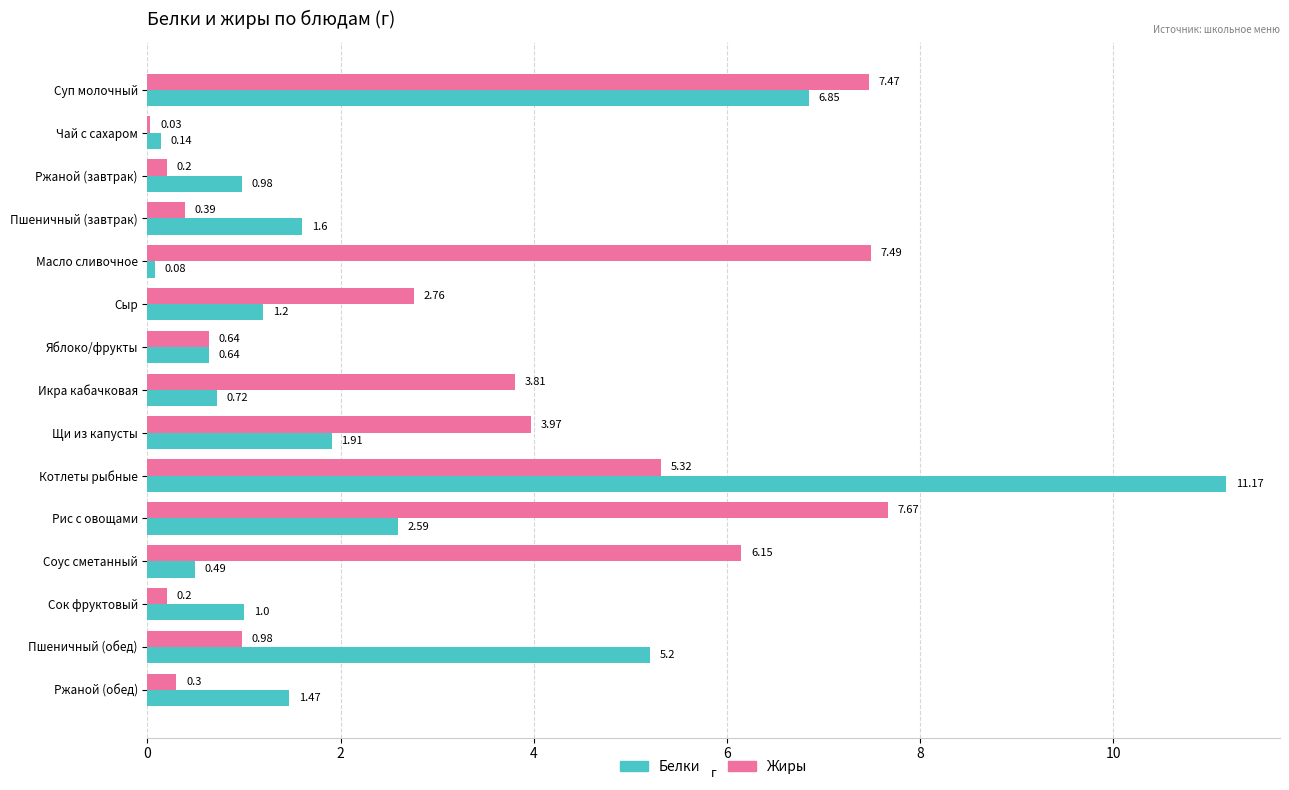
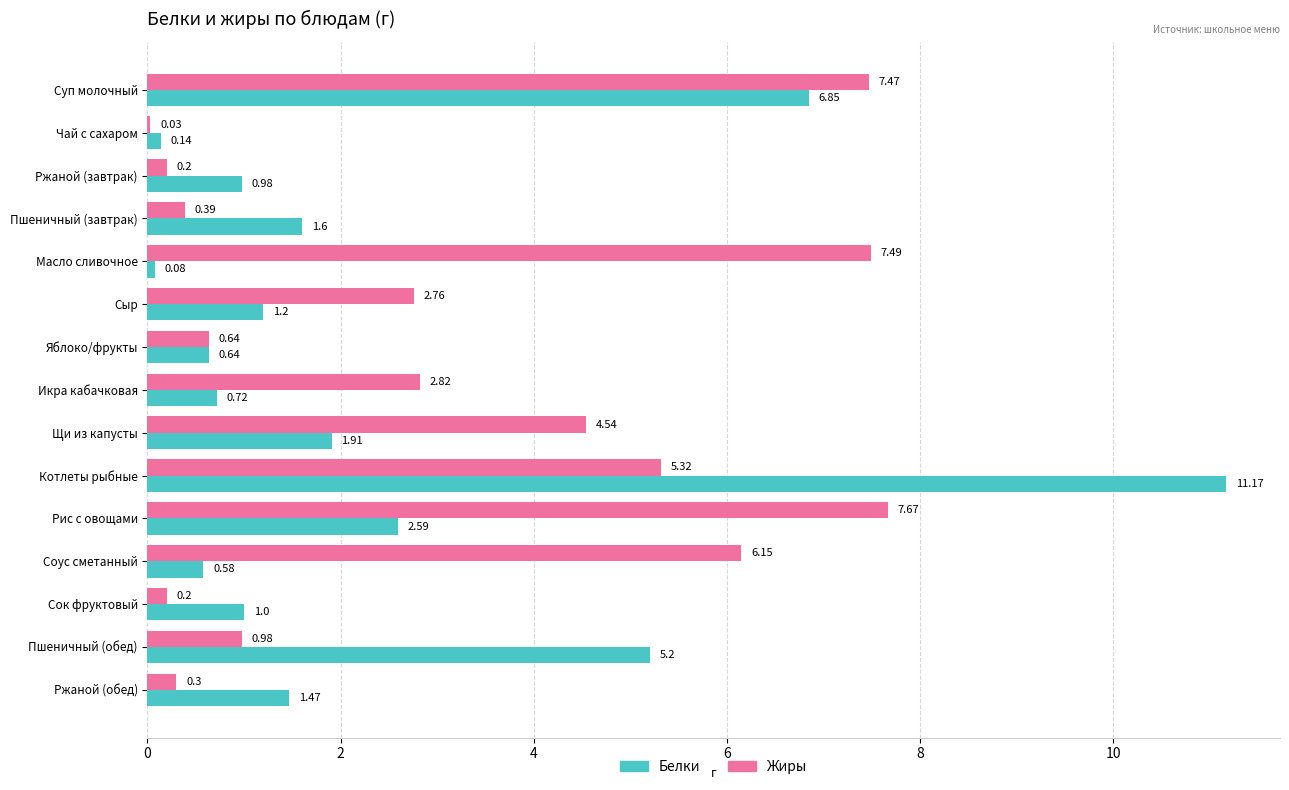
  {
    "Белки": {
      "Суп молочный": 6.85,
      "Чай с сахаром": 0.14,
      "Ржаной (завтрак)": 0.98,
      "Пшеничный (завтрак)": 1.6,
      "Масло сливочное": 0.08,
      "Сыр": 1.2,
      "Яблоко/фрукты": 0.64,
      "Икра кабачковая": 0.72,
      "Щи из капусты": 1.91,
      "Котлеты рыбные": 11.17,
      "Рис с овощами": 2.59,
-     "Соус сметанный": 0.49,
+     "Соус сметанный": 0.58,
      "Сок фруктовый": 1.0,
      "Пшеничный (обед)": 5.2,
      "Ржаной (обед)": 1.47
    },
    "Жиры": {
      "Суп молочный": 7.47,
      "Чай с сахаром": 0.03,
      "Ржаной (завтрак)": 0.2,
      "Пшеничный (завтрак)": 0.39,
      "Масло сливочное": 7.49,
      "Сыр": 2.76,
      "Яблоко/фрукты": 0.64,
-     "Икра кабачковая": 3.81,
-     "Щи из капусты": 3.97,
+     "Икра кабачковая": 2.82,
+     "Щи из капусты": 4.54,
      "Котлеты рыбные": 5.32,
      "Рис с овощами": 7.67,
      "Соус сметанный": 6.15,
      "Сок фруктовый": 0.2,
      "Пшеничный (обед)": 0.98,
      "Ржаной (обед)": 0.3
    }
  }
